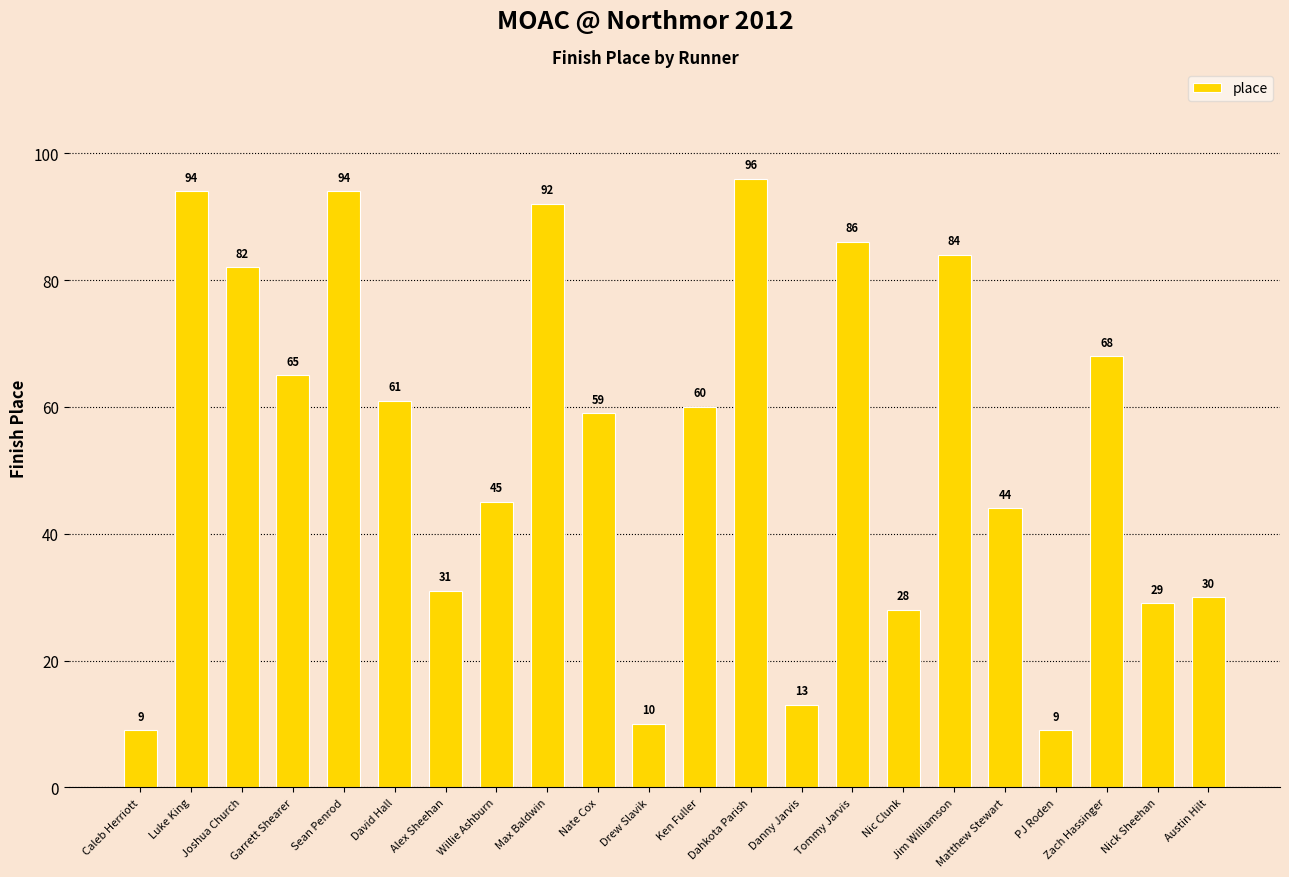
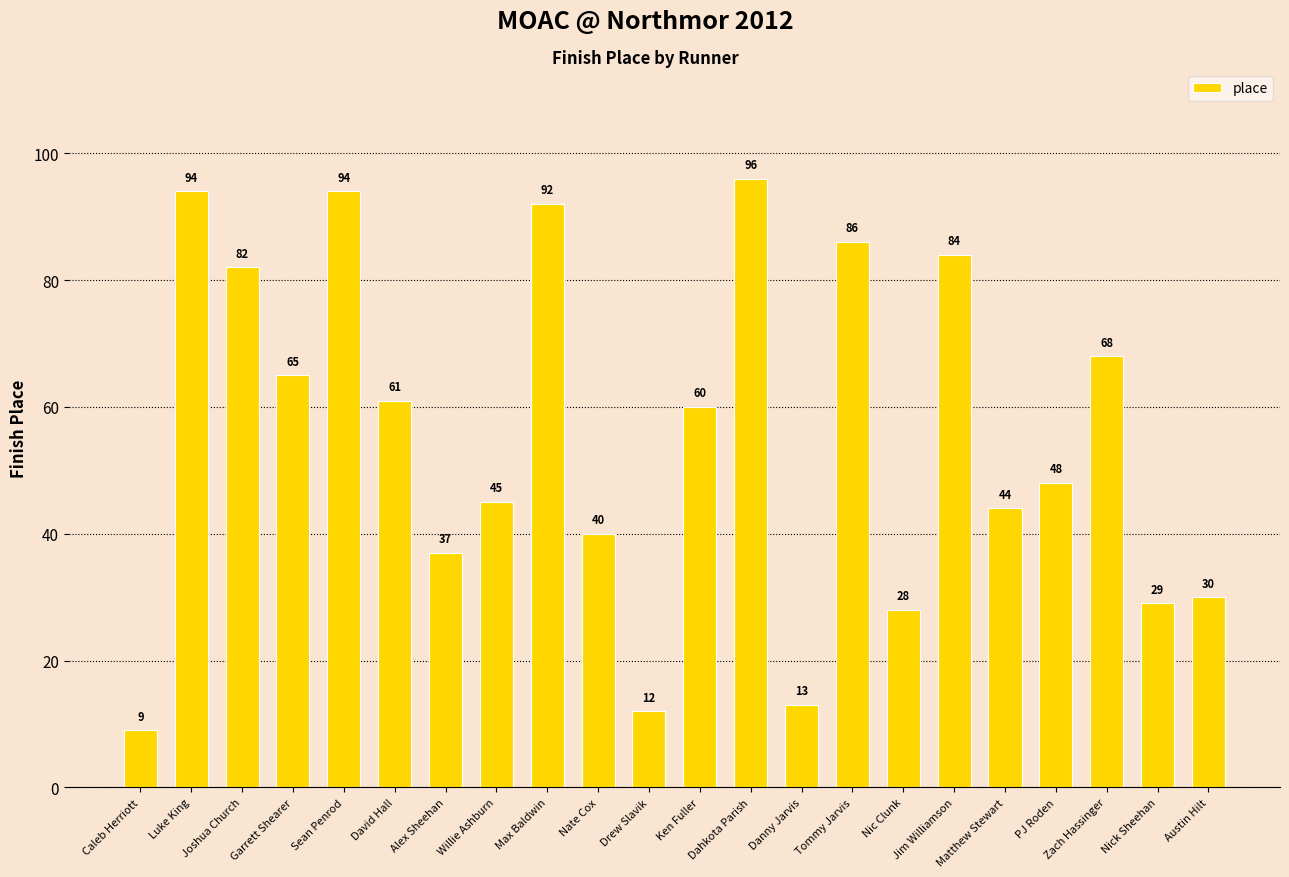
  {
    "Caleb Herriott": 9,
    "Luke King": 94,
    "Joshua Church": 82,
    "Garrett Shearer": 65,
    "Sean Penrod": 94,
    "David Hall": 61,
-   "Alex Sheehan": 31,
+   "Alex Sheehan": 37,
    "Willie Ashburn": 45,
    "Max Baldwin": 92,
-   "Nate Cox": 59,
-   "Drew Slavik": 10,
+   "Nate Cox": 40,
+   "Drew Slavik": 12,
    "Ken Fuller": 60,
    "Dahkota Parish": 96,
    "Danny Jarvis": 13,
    "Tommy Jarvis": 86,
    "Nic Clunk": 28,
    "Jim Williamson": 84,
    "Matthew Stewart": 44,
-   "PJ Roden": 9,
+   "PJ Roden": 48,
    "Zach Hassinger": 68,
    "Nick Sheehan": 29,
    "Austin Hilt": 30
  }
